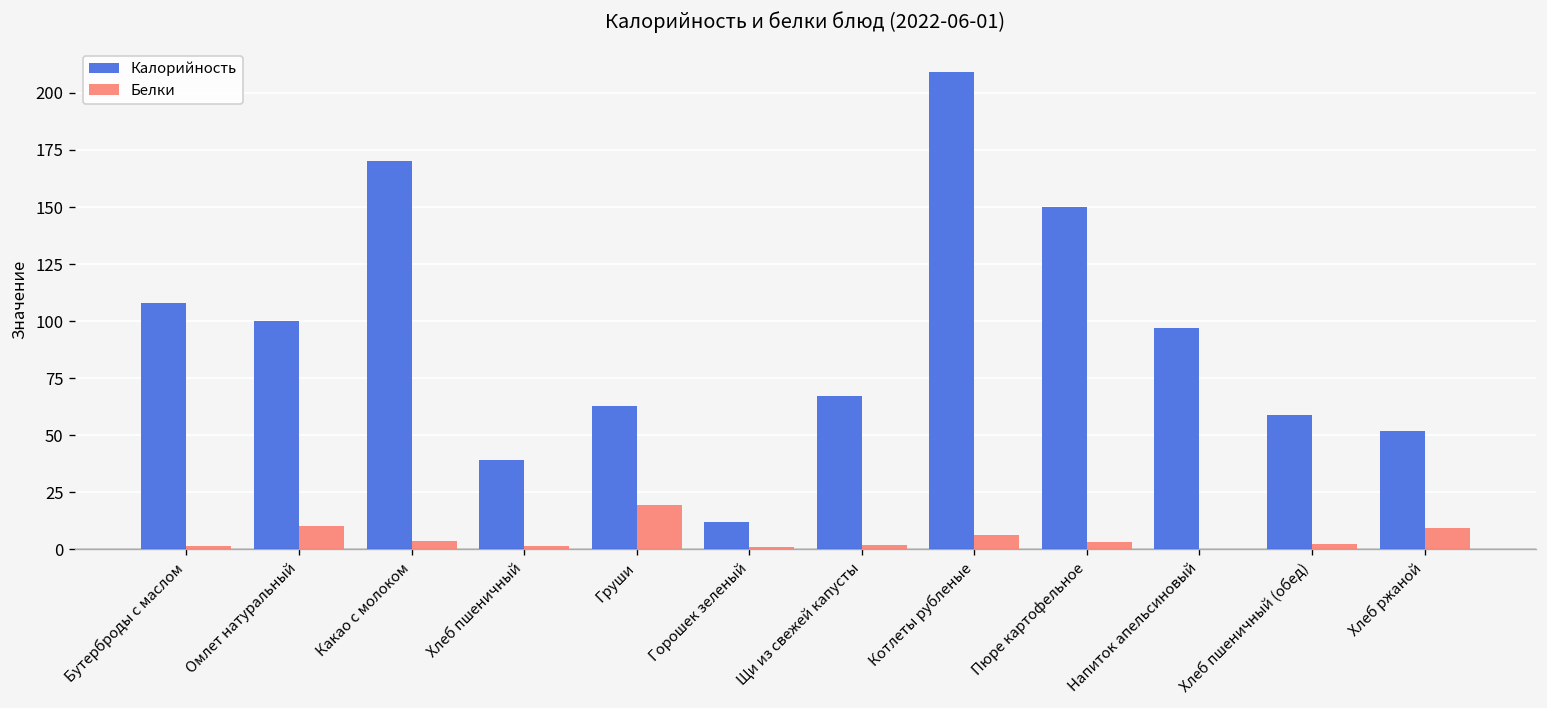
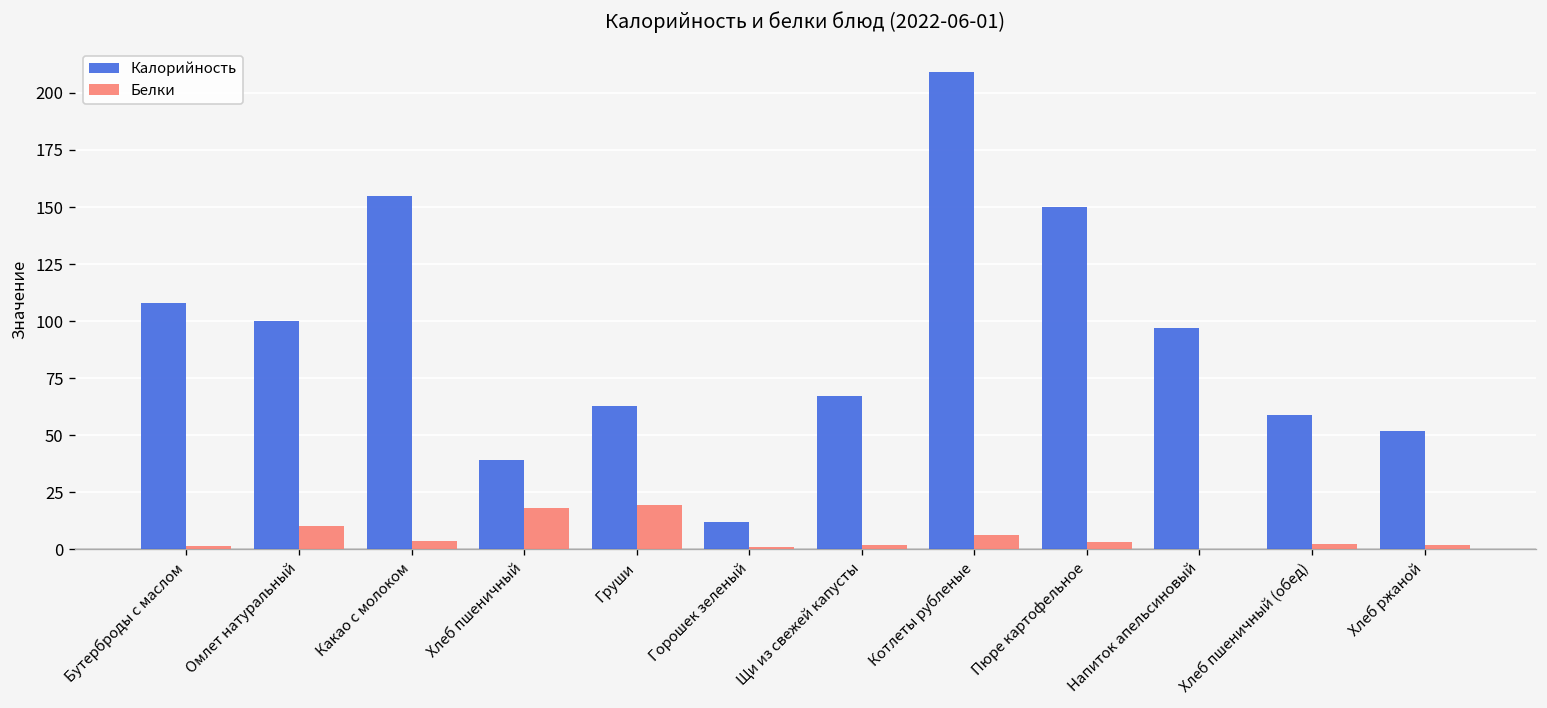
  {
    "Калорийность": {
      "Бутерброды с маслом": 108,
      "Омлет натуральный": 100,
-     "Какао с молоком": 170,
+     "Какао с молоком": 155,
      "Хлеб пшеничный": 39,
      "Груши": 63,
      "Горошек зеленый": 12,
      "Щи из свежей капусты": 67,
      "Котлеты рубленые": 209,
      "Пюре картофельное": 150,
      "Напиток апельсиновый": 97,
      "Хлеб пшеничный (обед)": 59,
      "Хлеб ржаной": 52
    },
    "Белки": {
      "Бутерброды с маслом": 1,
      "Омлет натуральный": 10,
      "Какао с молоком": 4,
-     "Хлеб пшеничный": 2,
+     "Хлеб пшеничный": 18,
      "Груши": 20,
      "Щи из свежей капусты": 2,
      "Котлеты рубленые": 6,
      "Пюре картофельное": 3,
      "Хлеб пшеничный (обед)": 3,
-     "Хлеб ржаной": 10
+     "Хлеб ржаной": 2
    }
  }
